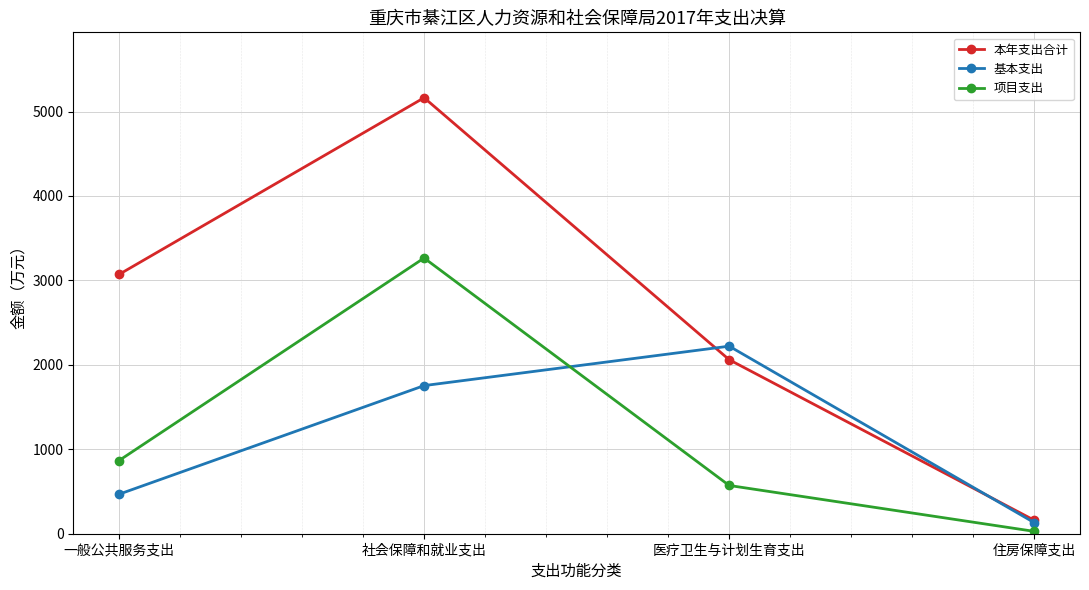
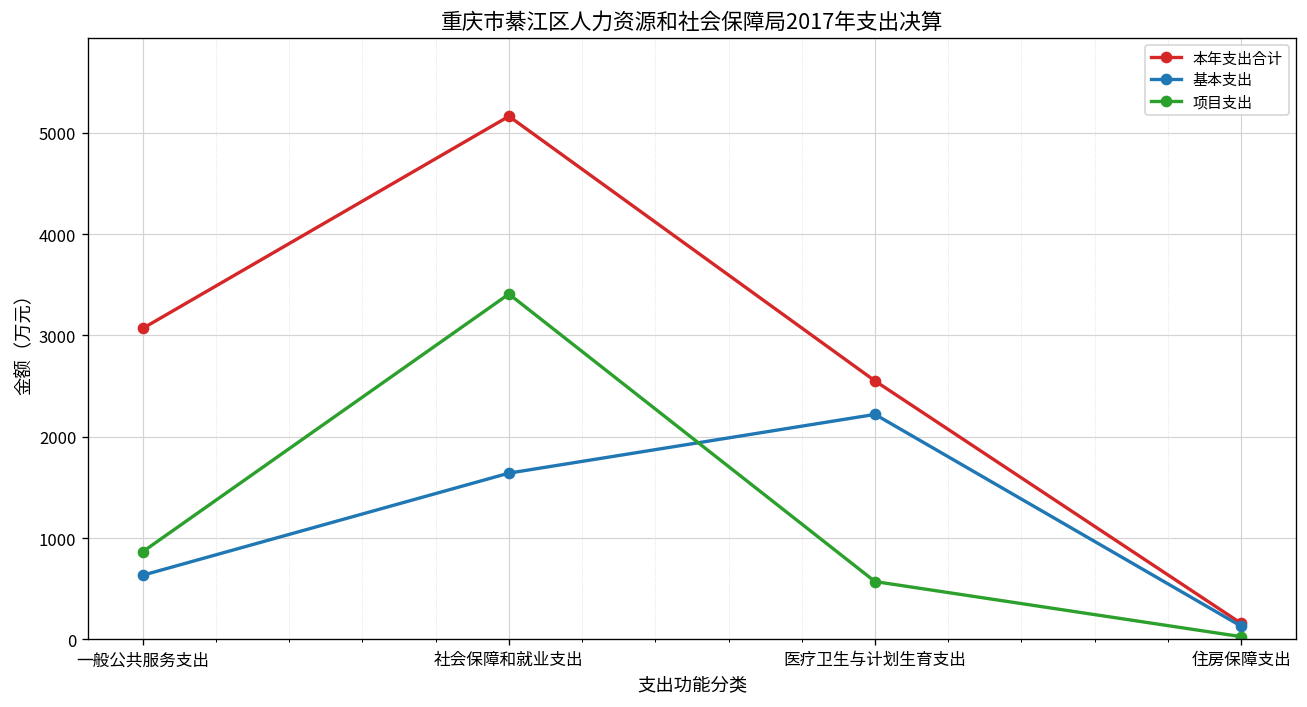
  {
    "本年支出合计": {
      "一般公共服务支出": 3100,
      "社会保障和就业支出": 5200,
-     "医疗卫生与计划生育支出": 2100
+     "医疗卫生与计划生育支出": 2600
    },
    "基本支出": {
-     "一般公共服务支出": 500,
-     "社会保障和就业支出": 1800,
+     "一般公共服务支出": 600,
+     "社会保障和就业支出": 1600,
      "医疗卫生与计划生育支出": 2200
    },
    "项目支出": {
      "一般公共服务支出": 900,
-     "社会保障和就业支出": 3300,
+     "社会保障和就业支出": 3400,
      "医疗卫生与计划生育支出": 600,
      "住房保障支出": 0
    }
  }
